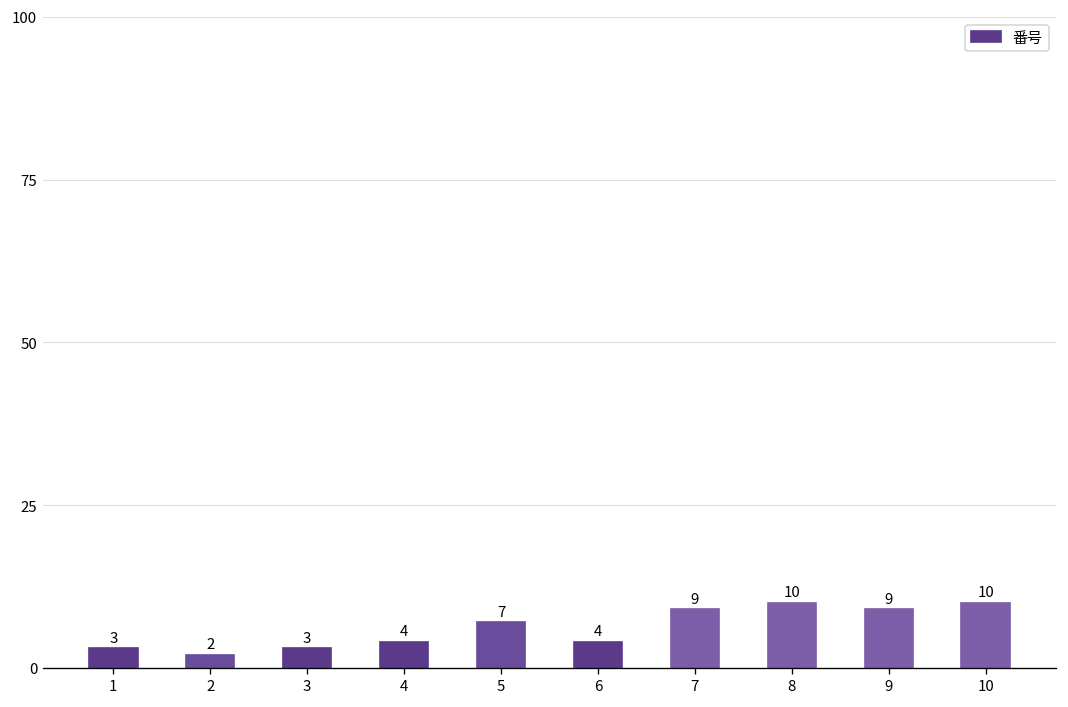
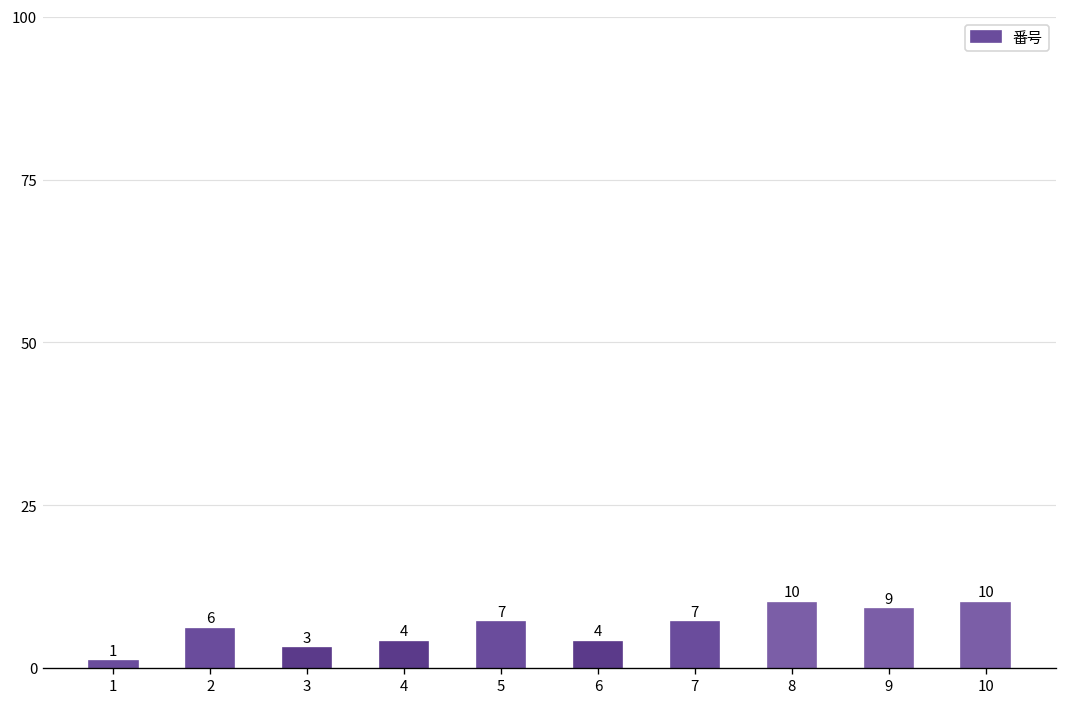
  {
-   "1": 3,
-   "2": 2,
+   "1": 1,
+   "2": 6,
    "3": 3,
    "4": 4,
    "5": 7,
    "6": 4,
-   "7": 9,
+   "7": 7,
    "8": 10,
    "9": 9,
    "10": 10
  }
